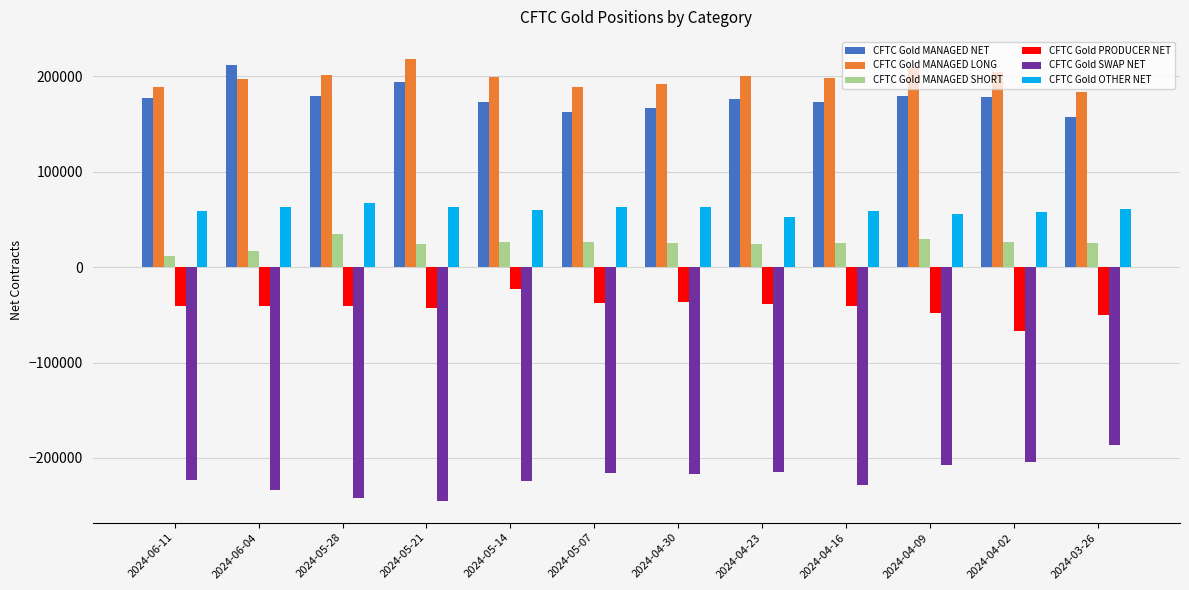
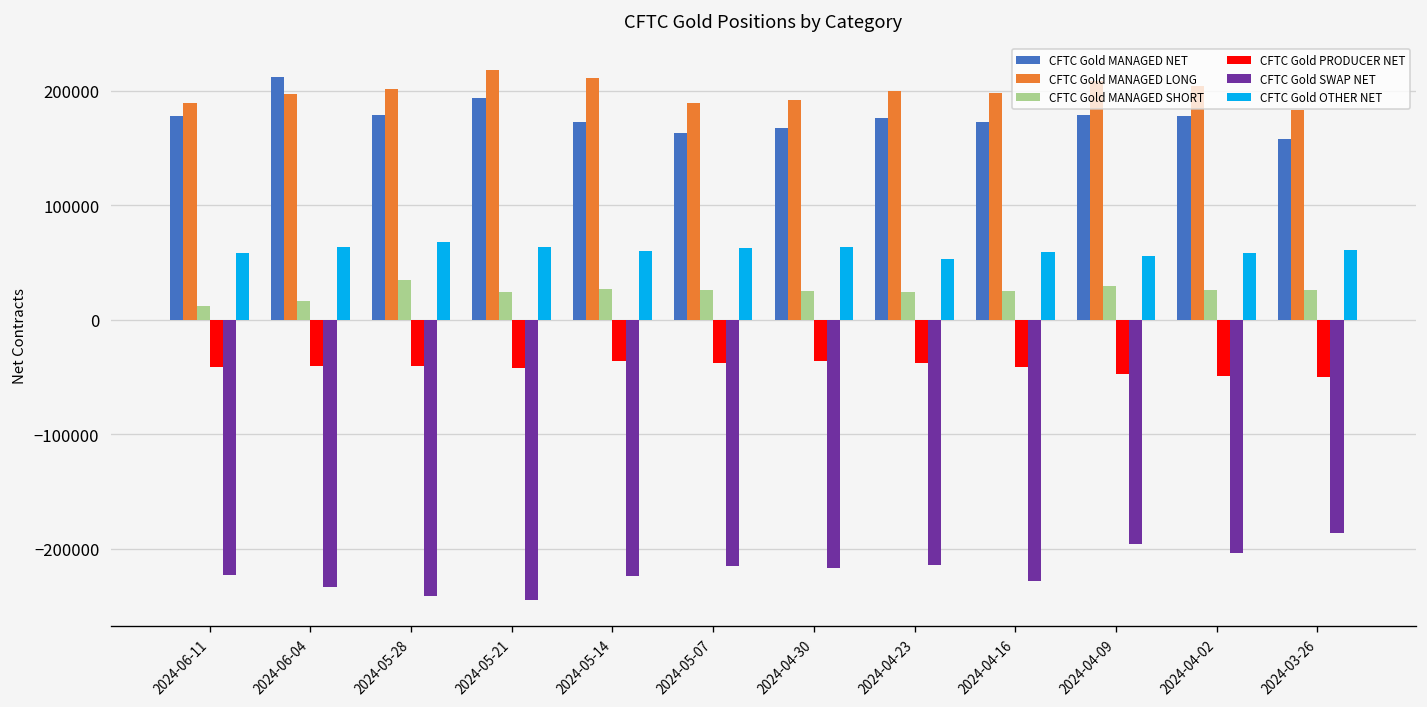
  {
    "CFTC Gold MANAGED NET": {
      "2024-06-11": 180000,
      "2024-06-04": 210000,
      "2024-05-28": 180000,
      "2024-05-21": 190000,
      "2024-05-14": 170000,
      "2024-05-07": 160000,
      "2024-04-30": 170000,
      "2024-04-23": 180000,
      "2024-04-16": 170000,
      "2024-04-09": 180000,
      "2024-04-02": 180000,
      "2024-03-26": 160000
    },
    "CFTC Gold MANAGED LONG": {
      "2024-06-11": 190000,
      "2024-06-04": 200000,
      "2024-05-28": 200000,
      "2024-05-21": 220000,
-     "2024-05-14": 200000,
+     "2024-05-14": 210000,
      "2024-05-07": 190000,
      "2024-04-30": 190000,
      "2024-04-23": 200000,
      "2024-04-16": 200000,
      "2024-03-26": 180000
    },
    "CFTC Gold MANAGED SHORT": {
      "2024-06-11": 10000,
      "2024-06-04": 20000,
      "2024-05-28": 30000,
      "2024-05-21": 20000,
      "2024-05-14": 30000,
      "2024-05-07": 30000,
      "2024-04-30": 30000,
      "2024-04-23": 20000,
      "2024-04-16": 30000,
      "2024-04-09": 30000,
      "2024-04-02": 30000,
      "2024-03-26": 30000
    },
    "CFTC Gold PRODUCER NET": {
      "2024-06-11": -40000,
      "2024-06-04": -40000,
      "2024-05-28": -40000,
      "2024-05-21": -40000,
-     "2024-05-14": -20000,
+     "2024-05-14": -40000,
      "2024-05-07": -40000,
      "2024-04-30": -40000,
      "2024-04-23": -40000,
      "2024-04-16": -40000,
      "2024-04-09": -50000,
-     "2024-04-02": -70000,
+     "2024-04-02": -50000,
      "2024-03-26": -50000
    },
    "CFTC Gold SWAP NET": {
      "2024-06-11": -220000,
      "2024-06-04": -230000,
      "2024-05-28": -240000,
      "2024-05-21": -240000,
      "2024-05-14": -220000,
      "2024-05-07": -220000,
      "2024-04-30": -220000,
      "2024-04-23": -210000,
      "2024-04-16": -230000,
-     "2024-04-09": -210000,
+     "2024-04-09": -200000,
      "2024-04-02": -200000,
      "2024-03-26": -190000
    },
    "CFTC Gold OTHER NET": {
      "2024-06-11": 60000,
      "2024-06-04": 60000,
      "2024-05-28": 70000,
      "2024-05-21": 60000,
      "2024-05-14": 60000,
      "2024-05-07": 60000,
      "2024-04-30": 60000,
      "2024-04-23": 50000,
      "2024-04-16": 60000,
      "2024-04-09": 60000,
      "2024-04-02": 60000,
      "2024-03-26": 60000
    }
  }
